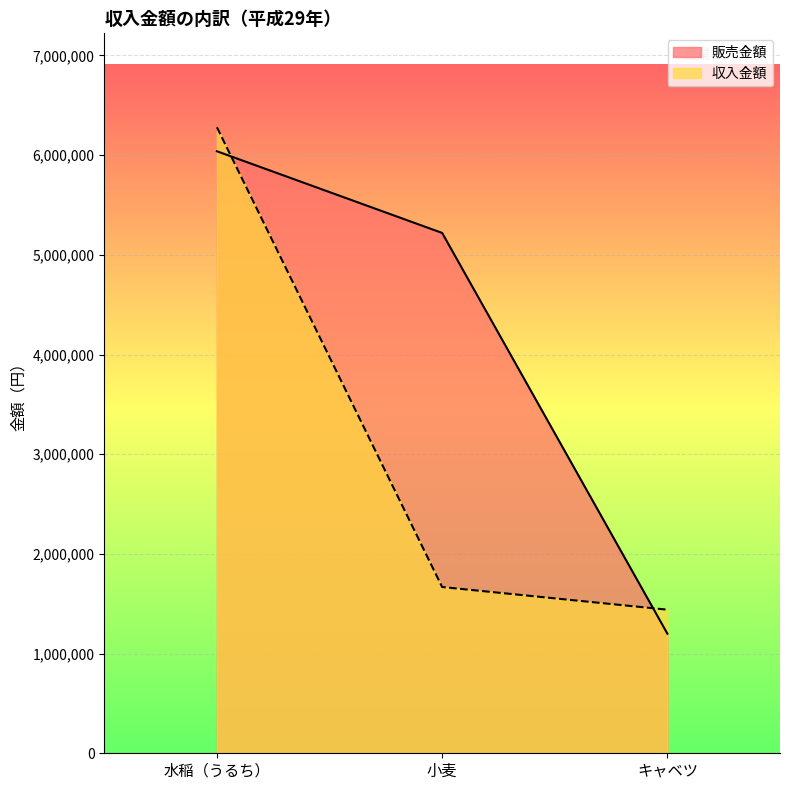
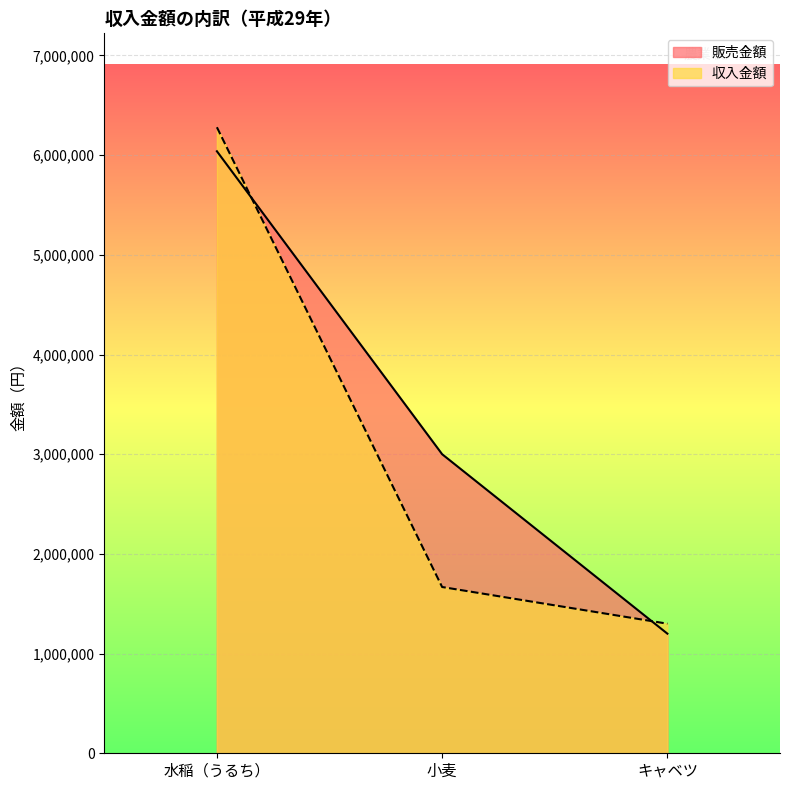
  {
    "販売金額": {
      "水稲（うるち）": "6,000,000",
-     "小麦": "5,200,000",
+     "小麦": "3,000,000",
      "キャベツ": "1,200,000"
    },
    "収入金額": {
      "水稲（うるち）": "6,300,000",
      "小麦": "1,700,000",
-     "キャベツ": "1,400,000"
+     "キャベツ": "1,300,000"
    }
  }
